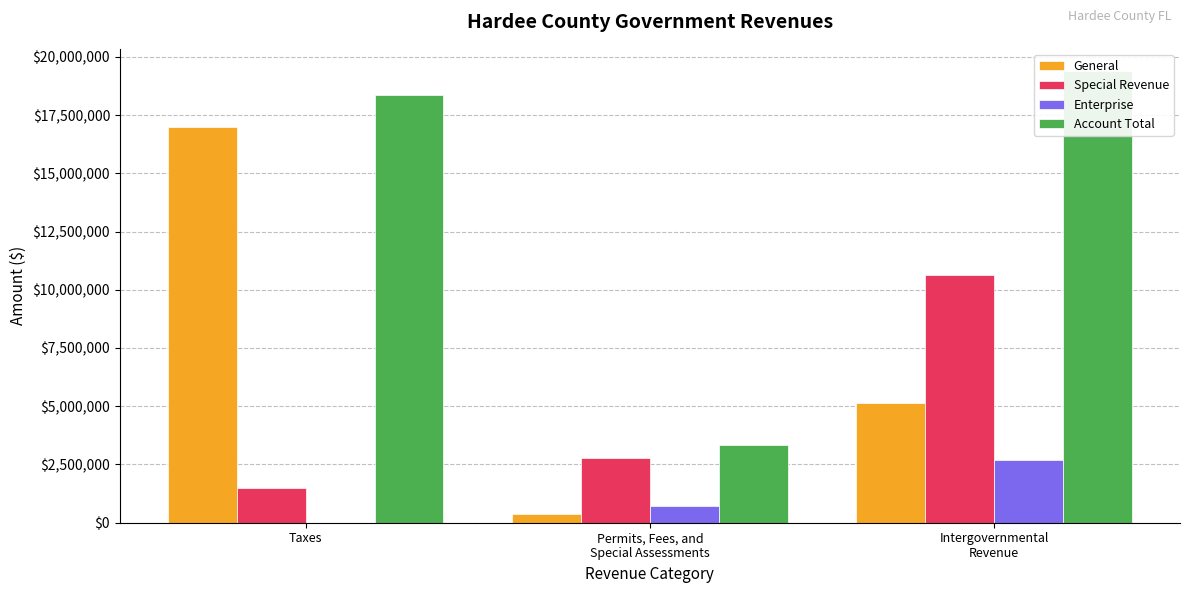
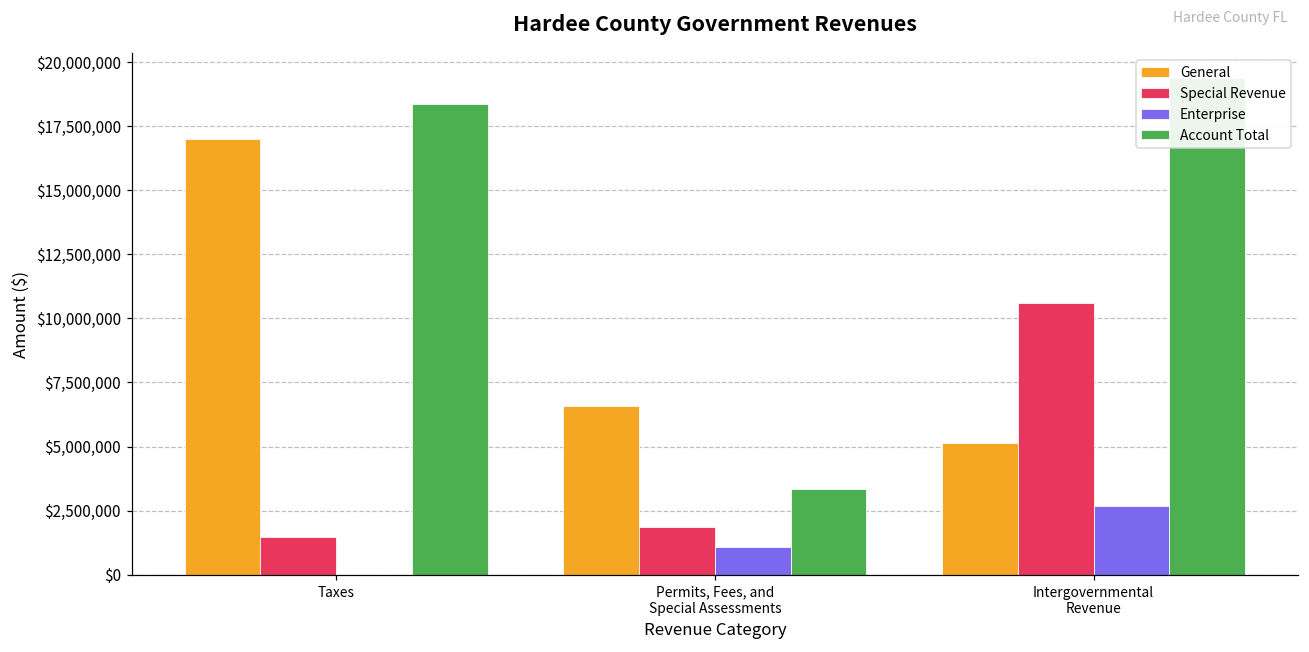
  {
    "General": {
      "Taxes": "$17,000,000",
-     "Permits, Fees, and Special Assessments": "$400,000",
+     "Permits, Fees, and Special Assessments": "$6,600,000",
      "Intergovernmental Revenue": "$5,200,000"
    },
    "Special Revenue": {
      "Taxes": "$1,500,000",
-     "Permits, Fees, and Special Assessments": "$2,800,000",
+     "Permits, Fees, and Special Assessments": "$1,900,000",
      "Intergovernmental Revenue": "$10,600,000"
    },
    "Enterprise": {
      "Taxes": "$0",
-     "Permits, Fees, and Special Assessments": "$700,000",
+     "Permits, Fees, and Special Assessments": "$1,100,000",
      "Intergovernmental Revenue": "$2,700,000"
    },
    "Account Total": {
      "Taxes": "$18,400,000",
      "Permits, Fees, and Special Assessments": "$3,300,000"
    }
  }
